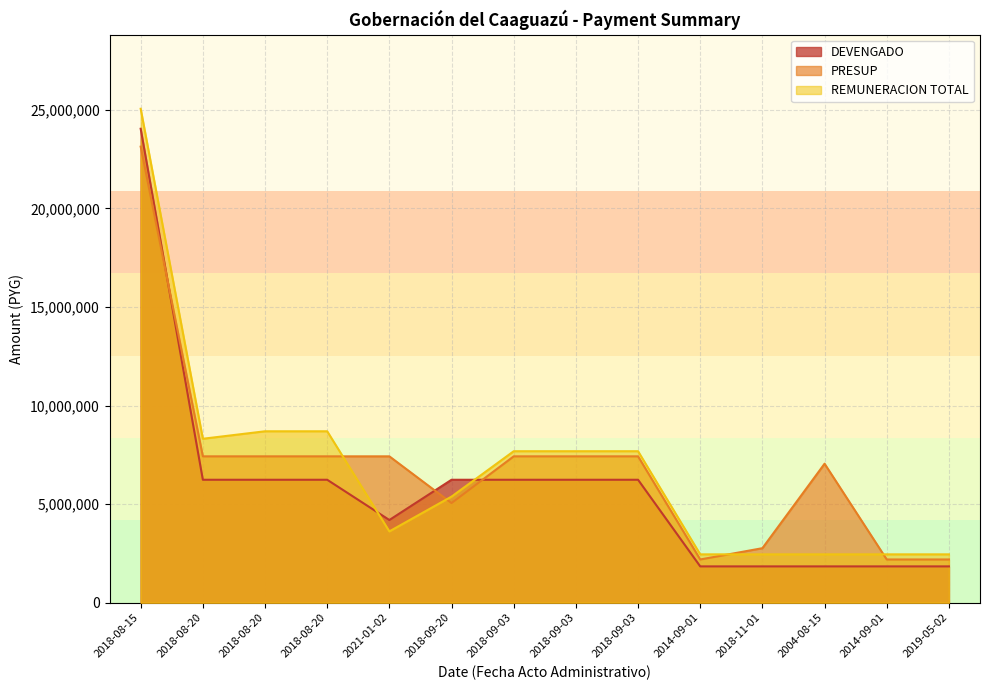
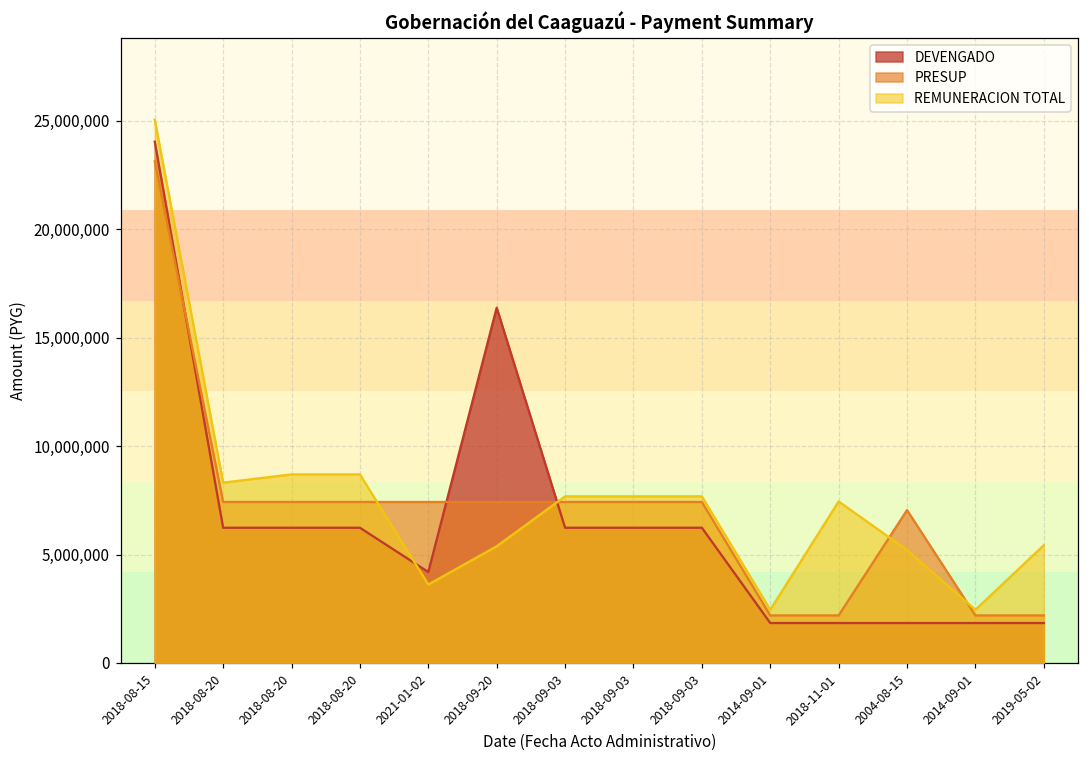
  {
    "DEVENGADO": {
      "2018-08-15": "24,000,000",
      "2021-01-02": "4,200,000",
-     "2018-09-20": "6,200,000",
+     "2018-09-20": "16,400,000",
      "2018-11-01": "1,800,000",
      "2004-08-15": "1,800,000",
      "2019-05-02": "1,800,000"
    },
    "PRESUP": {
      "2018-08-15": "23,100,000",
      "2021-01-02": "7,400,000",
-     "2018-09-20": "5,100,000",
-     "2018-11-01": "2,800,000",
+     "2018-09-20": "7,400,000",
+     "2018-11-01": "2,200,000",
      "2004-08-15": "7,100,000",
      "2019-05-02": "2,200,000"
    },
    "REMUNERACION TOTAL": {
      "2018-08-15": "25,100,000",
      "2021-01-02": "3,600,000",
      "2018-09-20": "5,400,000",
-     "2018-11-01": "2,500,000",
-     "2004-08-15": "2,500,000",
-     "2019-05-02": "2,500,000"
+     "2018-11-01": "7,500,000",
+     "2004-08-15": "5,200,000",
+     "2019-05-02": "5,400,000"
    }
  }
